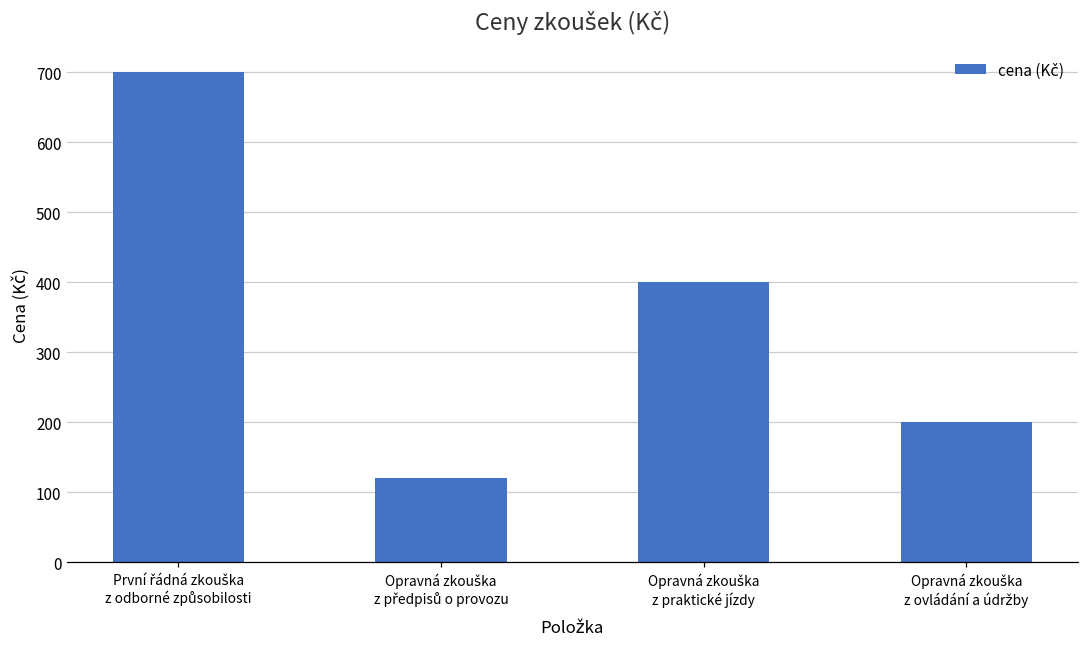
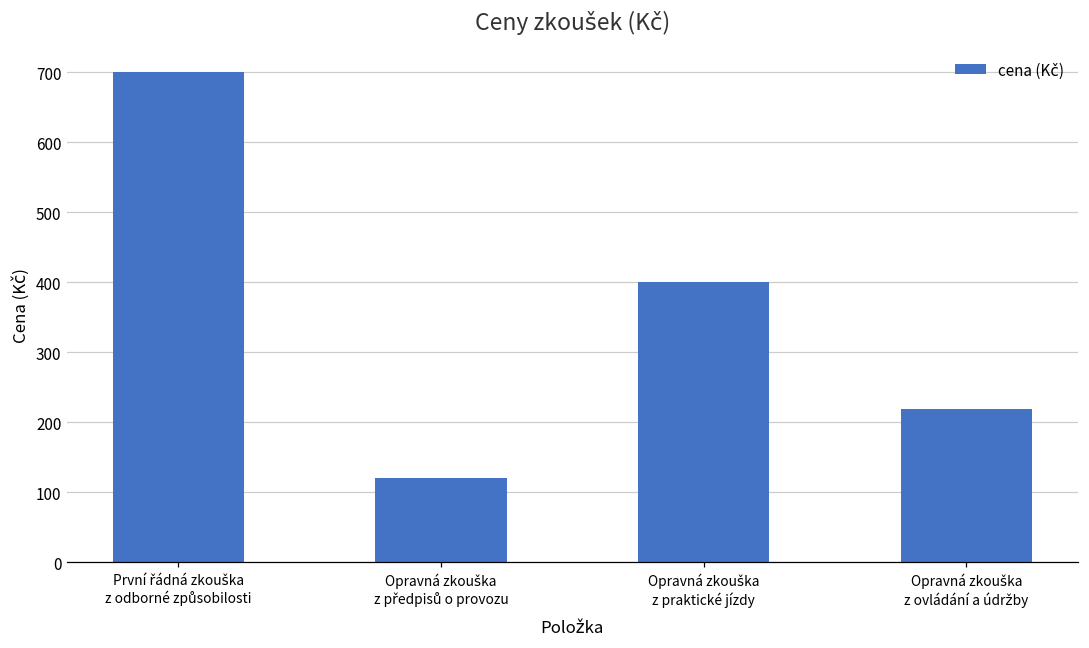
  {
    "První řádná zkouška z odborné způsobilosti": 700,
    "Opravná zkouška z předpisů o provozu": 120,
    "Opravná zkouška z praktické jízdy": 400,
-   "Opravná zkouška z ovládání a údržby": 200
+   "Opravná zkouška z ovládání a údržby": 220
  }
